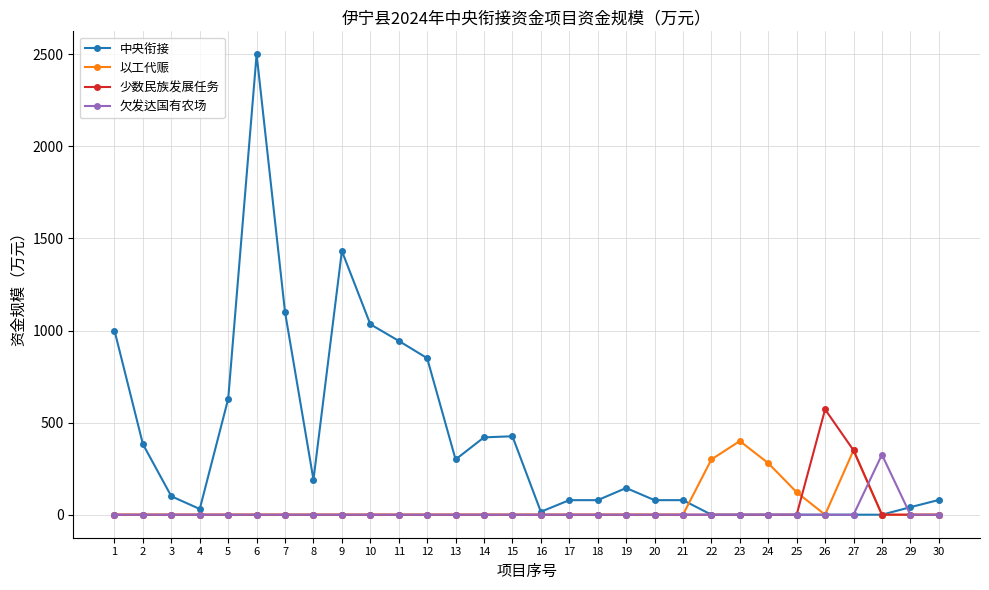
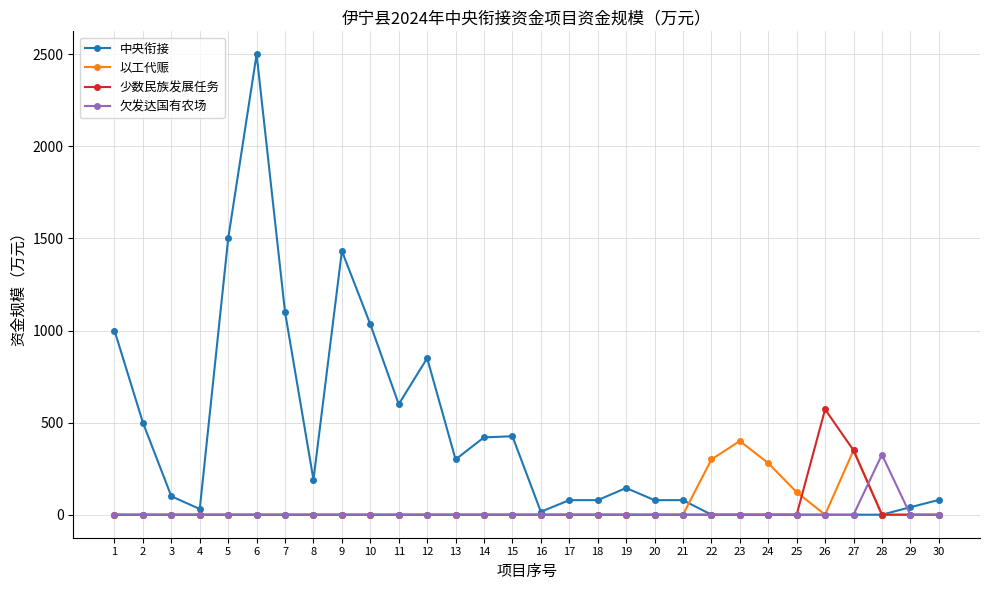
  {
    "中央衔接": {
      "1": 1000,
-     "2": 380,
+     "2": 500,
      "3": 100,
      "4": 30,
-     "5": 630,
+     "5": 1500,
      "6": 2500,
      "7": 1100,
      "8": 190,
      "9": 1430,
      "10": 1030,
-     "11": 940,
+     "11": 600,
      "12": 850,
      "13": 300,
      "14": 420,
      "15": 430,
      "16": 20,
      "17": 80,
      "18": 80,
      "19": 150,
      "20": 80,
      "21": 80,
      "29": 40,
      "30": 80
    },
    "以工代赈": {
      "22": 300,
      "23": 400,
      "24": 280,
      "25": 120
    },
    "少数民族发展任务": {
      "26": 570
    },
    "欠发达国有农场": {
      "28": 330
    }
  }
